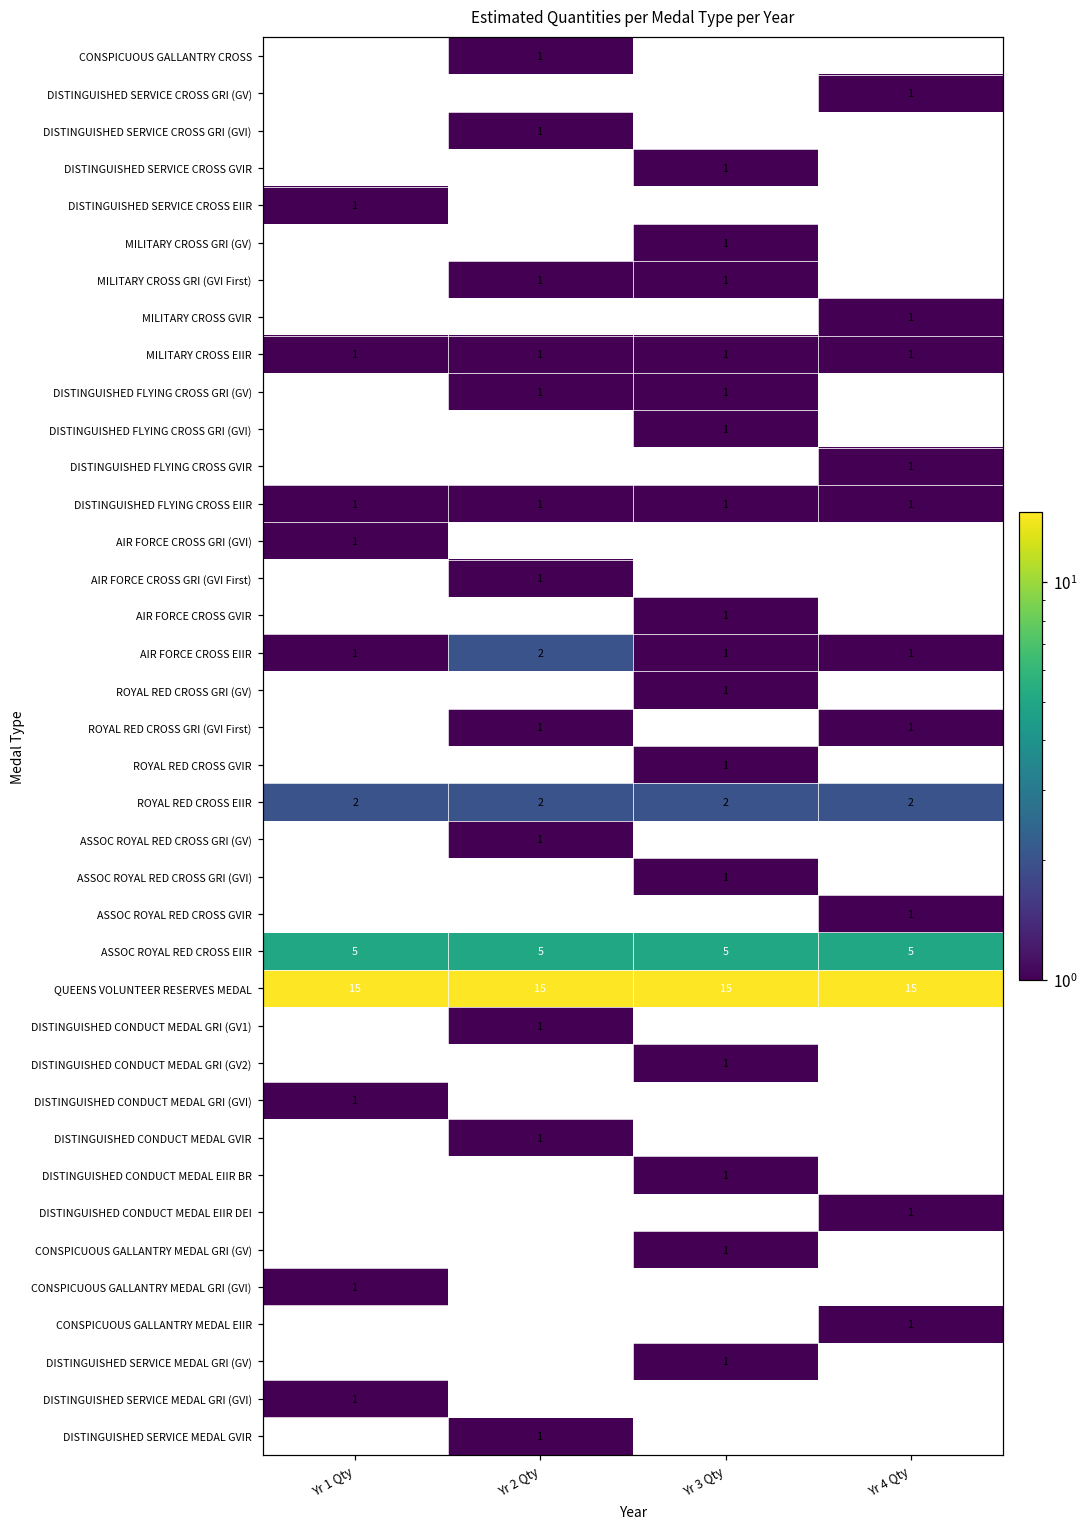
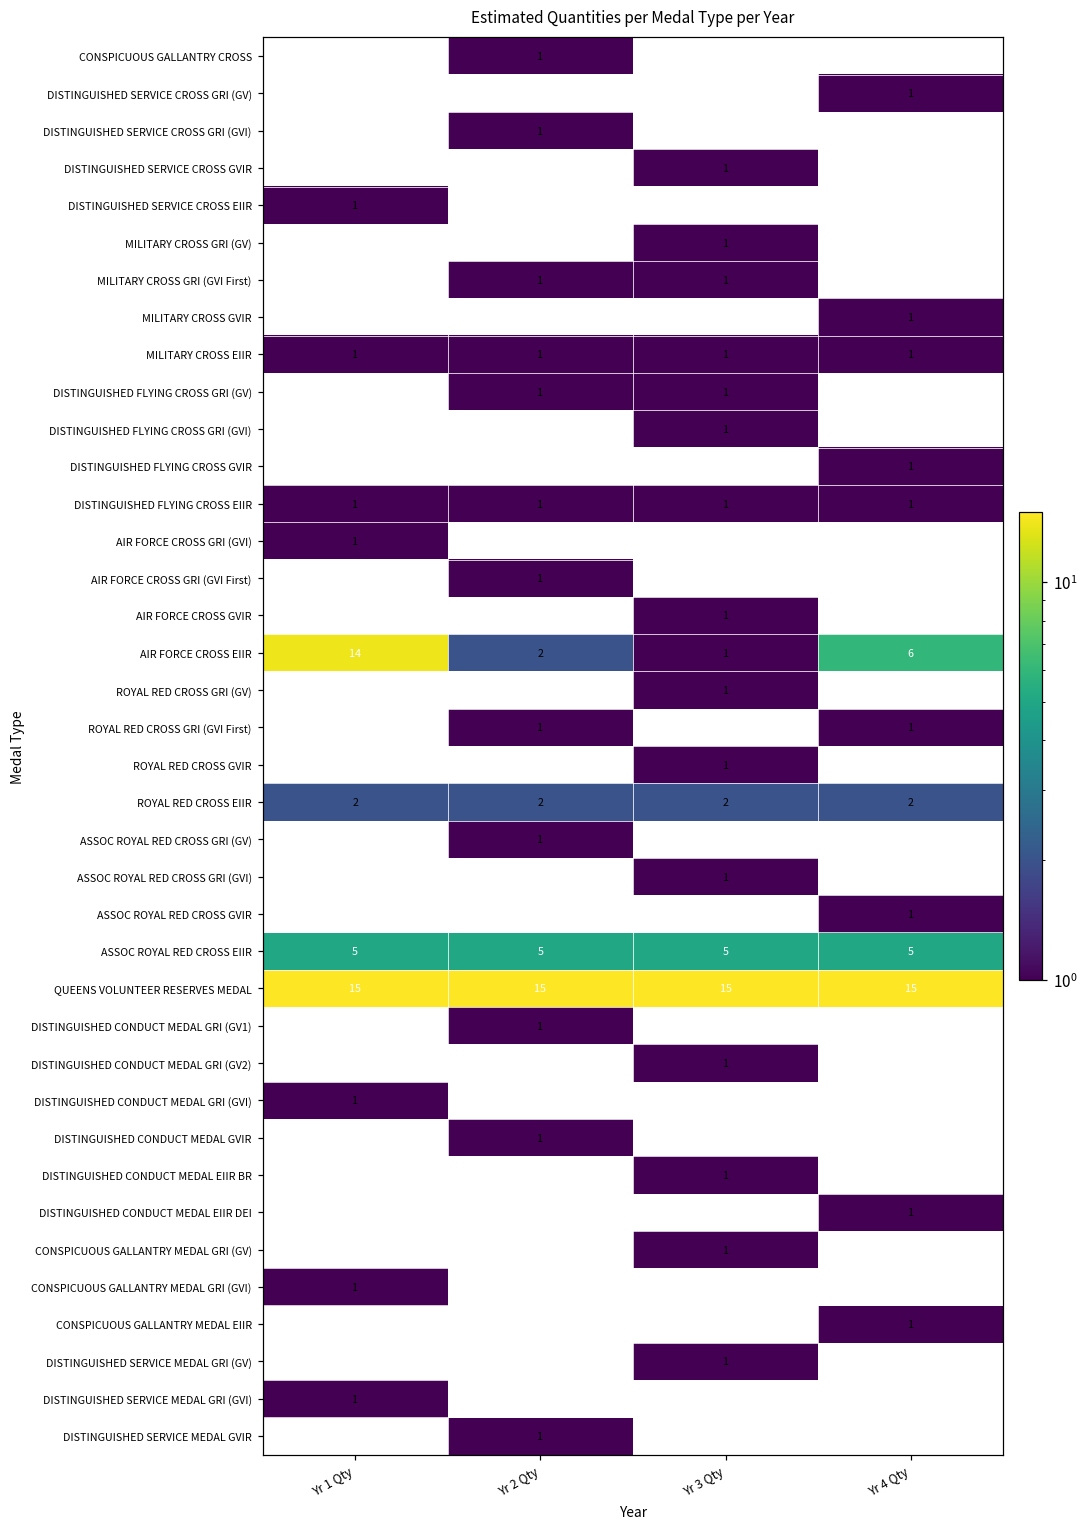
  {
    "CONSPICUOUS GALLANTRY CROSS": {
      "Yr 2 Qty": 1
    },
    "DISTINGUISHED SERVICE CROSS GRI (GV)": {
      "Yr 4 Qty": 1
    },
    "DISTINGUISHED SERVICE CROSS GRI (GVI)": {
      "Yr 2 Qty": 1
    },
    "DISTINGUISHED SERVICE CROSS GVIR": {
      "Yr 3 Qty": 1
    },
    "DISTINGUISHED SERVICE CROSS EIIR": {
      "Yr 1 Qty": 1
    },
    "MILITARY CROSS GRI (GV)": {
      "Yr 3 Qty": 1
    },
    "MILITARY CROSS GRI (GVI First)": {
      "Yr 2 Qty": 1,
      "Yr 3 Qty": 1
    },
    "MILITARY CROSS GVIR": {
      "Yr 4 Qty": 1
    },
    "MILITARY CROSS EIIR": {
      "Yr 1 Qty": 1,
      "Yr 2 Qty": 1,
      "Yr 3 Qty": 1,
      "Yr 4 Qty": 1
    },
    "DISTINGUISHED FLYING CROSS GRI (GV)": {
      "Yr 2 Qty": 1,
      "Yr 3 Qty": 1
    },
    "DISTINGUISHED FLYING CROSS GRI (GVI)": {
      "Yr 3 Qty": 1
    },
    "DISTINGUISHED FLYING CROSS GVIR": {
      "Yr 4 Qty": 1
    },
    "DISTINGUISHED FLYING CROSS EIIR": {
      "Yr 1 Qty": 1,
      "Yr 2 Qty": 1,
      "Yr 3 Qty": 1,
      "Yr 4 Qty": 1
    },
    "AIR FORCE CROSS GRI (GVI)": {
      "Yr 1 Qty": 1
    },
    "AIR FORCE CROSS GRI (GVI First)": {
      "Yr 2 Qty": 1
    },
    "AIR FORCE CROSS GVIR": {
      "Yr 3 Qty": 1
    },
    "AIR FORCE CROSS EIIR": {
-     "Yr 1 Qty": 1,
+     "Yr 1 Qty": 14,
      "Yr 2 Qty": 2,
      "Yr 3 Qty": 1,
-     "Yr 4 Qty": 1
+     "Yr 4 Qty": 6
    },
    "ROYAL RED CROSS GRI (GV)": {
      "Yr 3 Qty": 1
    },
    "ROYAL RED CROSS GRI (GVI First)": {
      "Yr 2 Qty": 1,
      "Yr 4 Qty": 1
    },
    "ROYAL RED CROSS GVIR": {
      "Yr 3 Qty": 1
    },
    "ROYAL RED CROSS EIIR": {
      "Yr 1 Qty": 2,
      "Yr 2 Qty": 2,
      "Yr 3 Qty": 2,
      "Yr 4 Qty": 2
    },
    "ASSOC ROYAL RED CROSS GRI (GV)": {
      "Yr 2 Qty": 1
    },
    "ASSOC ROYAL RED CROSS GRI (GVI)": {
      "Yr 3 Qty": 1
    },
    "ASSOC ROYAL RED CROSS GVIR": {
      "Yr 4 Qty": 1
    },
    "ASSOC ROYAL RED CROSS EIIR": {
      "Yr 1 Qty": 5,
      "Yr 2 Qty": 5,
      "Yr 3 Qty": 5,
      "Yr 4 Qty": 5
    },
    "QUEENS VOLUNTEER RESERVES MEDAL": {
      "Yr 1 Qty": 15,
      "Yr 2 Qty": 15,
      "Yr 3 Qty": 15,
      "Yr 4 Qty": 15
    },
    "DISTINGUISHED CONDUCT MEDAL GRI (GV1)": {
      "Yr 2 Qty": 1
    },
    "DISTINGUISHED CONDUCT MEDAL GRI (GV2)": {
      "Yr 3 Qty": 1
    },
    "DISTINGUISHED CONDUCT MEDAL GRI (GVI)": {
      "Yr 1 Qty": 1
    },
    "DISTINGUISHED CONDUCT MEDAL GVIR": {
      "Yr 2 Qty": 1
    },
    "DISTINGUISHED CONDUCT MEDAL EIIR BR": {
      "Yr 3 Qty": 1
    },
    "DISTINGUISHED CONDUCT MEDAL EIIR DEI": {
      "Yr 4 Qty": 1
    },
    "CONSPICUOUS GALLANTRY MEDAL GRI (GV)": {
      "Yr 3 Qty": 1
    },
    "CONSPICUOUS GALLANTRY MEDAL GRI (GVI)": {
      "Yr 1 Qty": 1
    },
    "CONSPICUOUS GALLANTRY MEDAL EIIR": {
      "Yr 4 Qty": 1
    },
    "DISTINGUISHED SERVICE MEDAL GRI (GV)": {
      "Yr 3 Qty": 1
    },
    "DISTINGUISHED SERVICE MEDAL GRI (GVI)": {
      "Yr 1 Qty": 1
    },
    "DISTINGUISHED SERVICE MEDAL GVIR": {
      "Yr 2 Qty": 1
    }
  }
